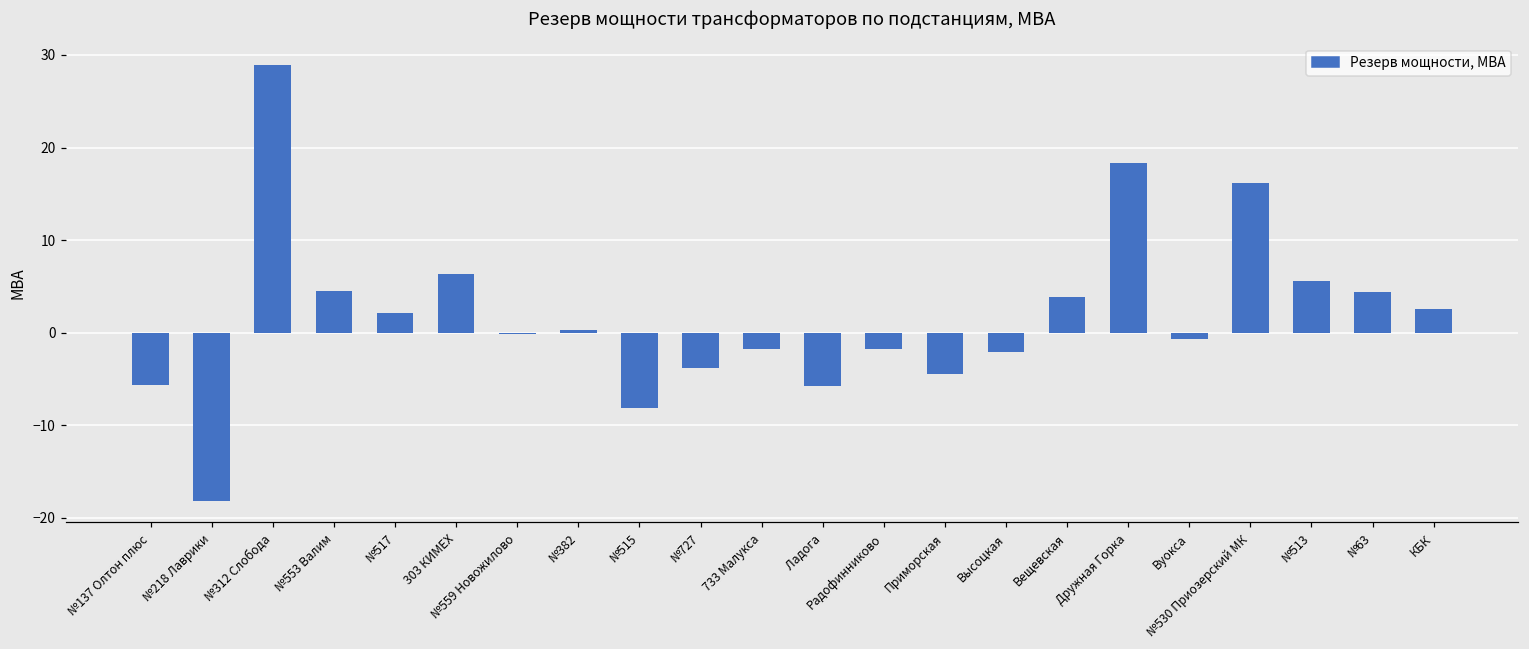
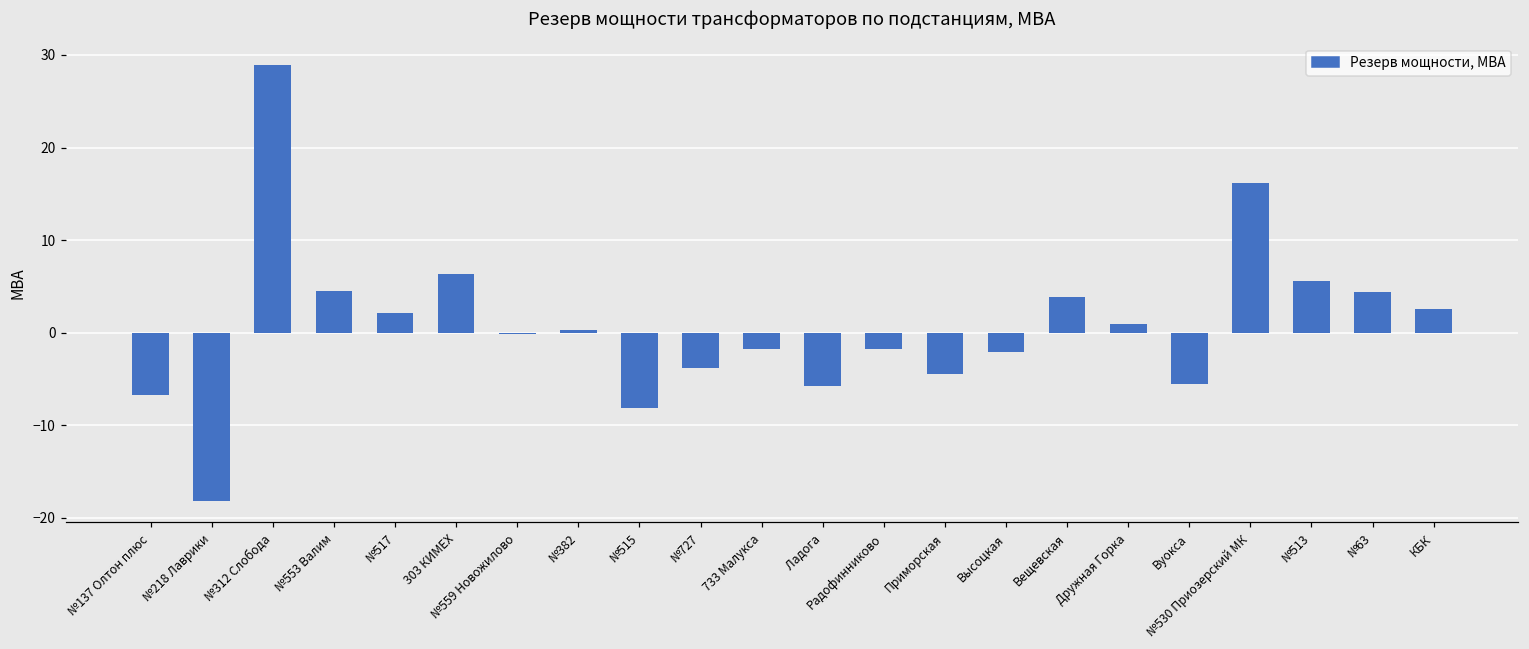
  {
-   "№137 Олтон плюс": -6,
+   "№137 Олтон плюс": -7,
    "№218 Лаврики": -18,
    "№312 Слобода": 29,
    "№553 Валим": 5,
    "№517": 2,
    "303 КИМЕХ": 6,
    "№515": -8,
    "№727": -4,
    "733 Малукса": -2,
    "Ладога": -6,
    "Радофинниково": -2,
    "Приморская": -4,
    "Высоцкая": -2,
    "Вещевская": 4,
-   "Дружная Горка": 18,
-   "Вуокса": -1,
+   "Дружная Горка": 1,
+   "Вуокса": -5,
    "№530 Приозерский МК": 16,
    "№513": 6,
    "№63": 4,
    "КБК": 3
  }
